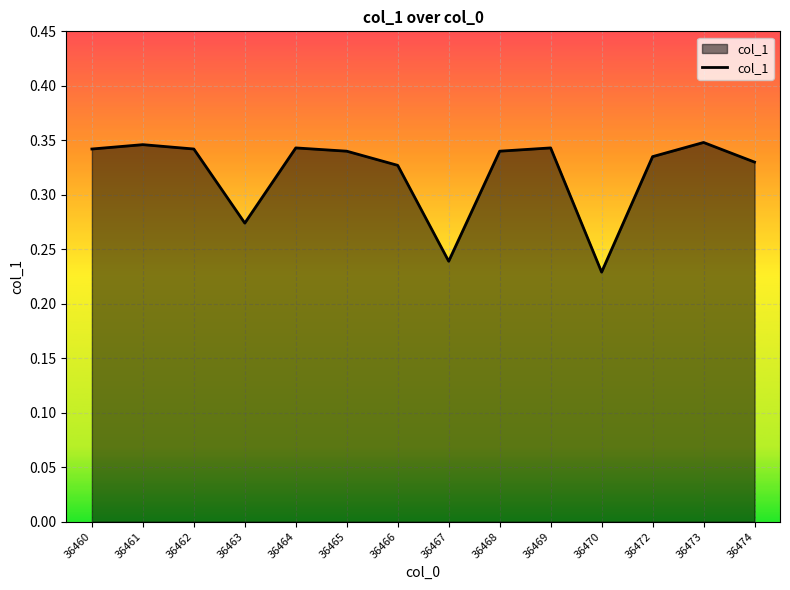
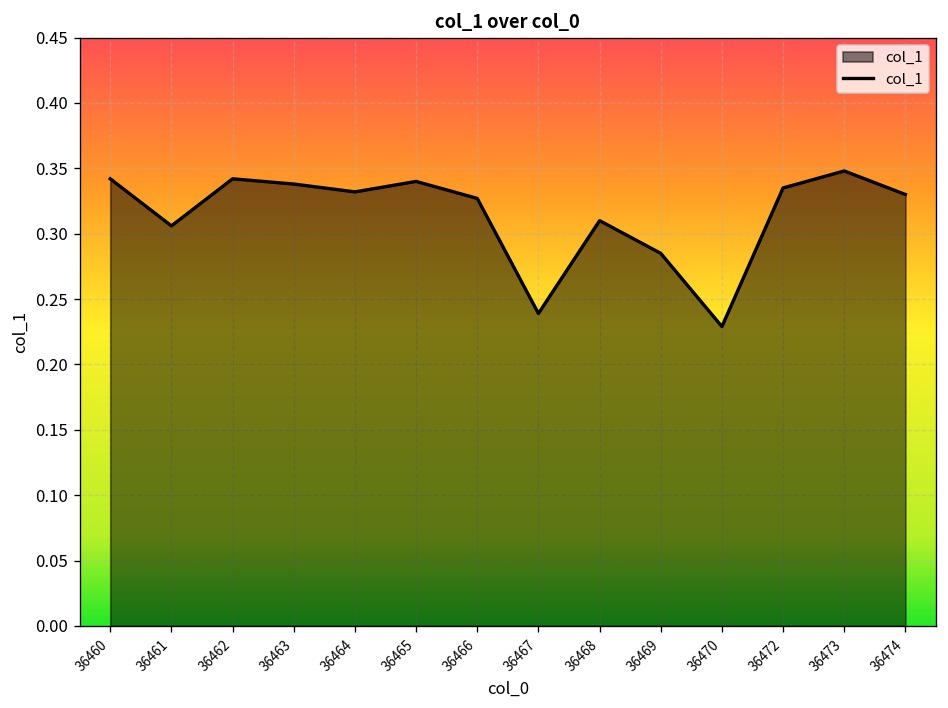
  {
    "36460": 0.342,
-   "36461": 0.346,
+   "36461": 0.306,
    "36462": 0.342,
-   "36463": 0.274,
-   "36464": 0.343,
+   "36463": 0.338,
+   "36464": 0.332,
    "36465": 0.340,
    "36466": 0.327,
    "36467": 0.239,
-   "36468": 0.34,
-   "36469": 0.343,
+   "36468": 0.31,
+   "36469": 0.285,
    "36470": 0.229,
    "36472": 0.335,
    "36473": 0.348,
    "36474": 0.330
  }
